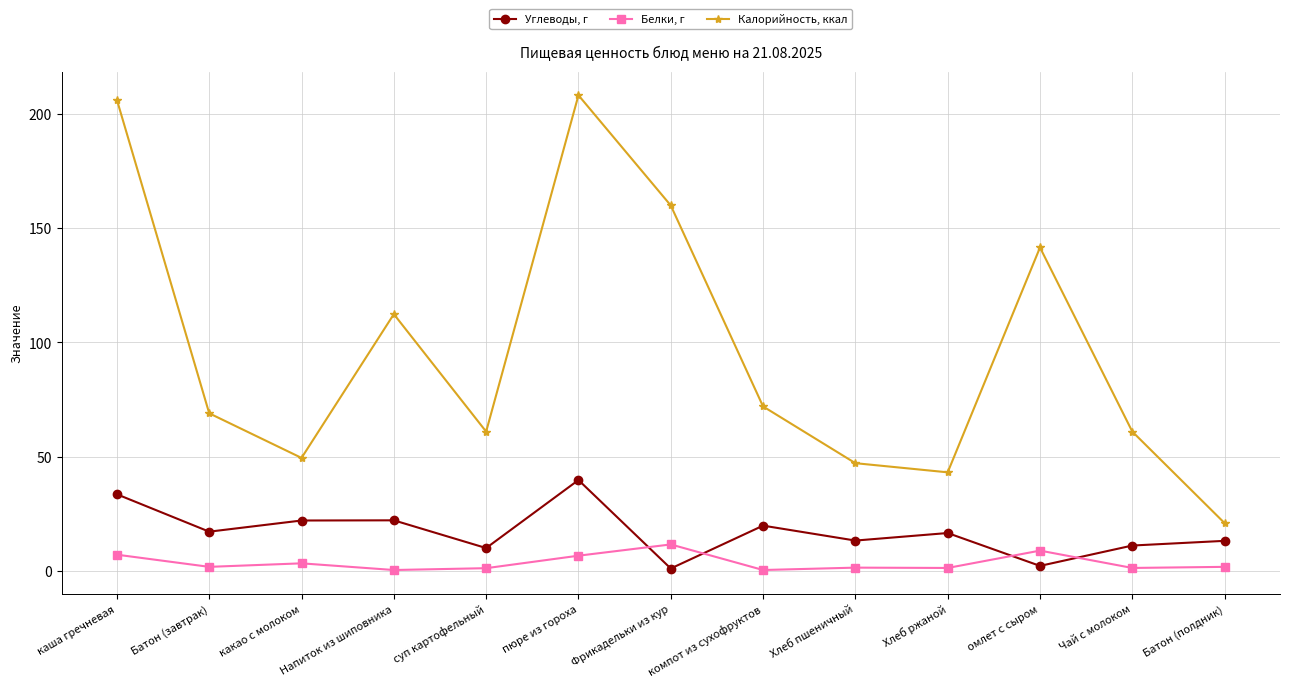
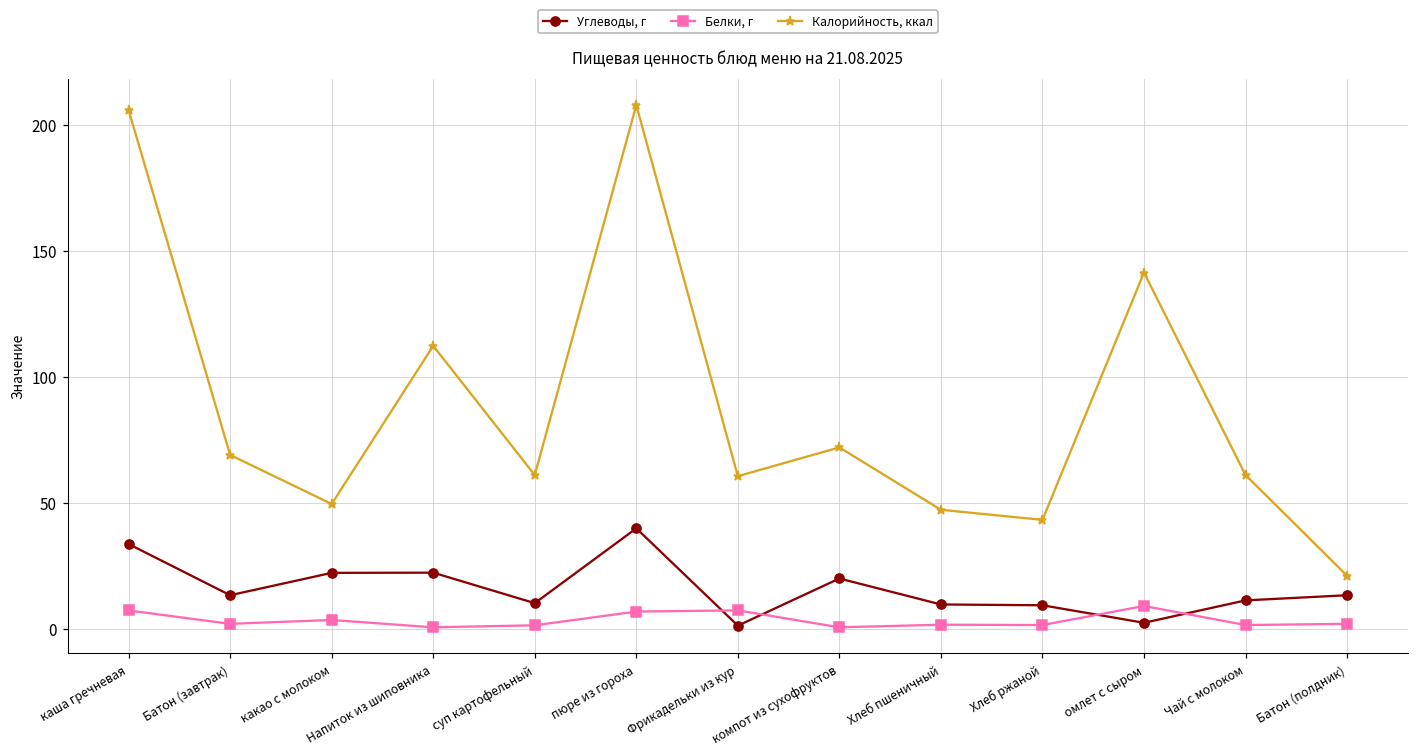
  {
    "Углеводы, г": {
      "каша гречневая": 34,
-     "Батон (завтрак)": 17,
+     "Батон (завтрак)": 13,
      "какао с молоком": 22,
      "Напиток из шиповника": 22,
      "суп картофельный": 10,
      "пюре из гороха": 40,
      "Фрикадельки из кур": 1,
      "компот из сухофруктов": 20,
-     "Хлеб пшеничный": 13,
-     "Хлеб ржаной": 17,
+     "Хлеб пшеничный": 10,
+     "Хлеб ржаной": 9,
      "омлет с сыром": 2,
      "Чай с молоком": 11,
      "Батон (полдник)": 13
    },
    "Белки, г": {
      "каша гречневая": 7,
      "Батон (завтрак)": 2,
      "какао с молоком": 3,
      "Напиток из шиповника": 1,
      "суп картофельный": 1,
      "пюре из гороха": 7,
-     "Фрикадельки из кур": 12,
+     "Фрикадельки из кур": 7,
      "компот из сухофруктов": 1,
      "Хлеб пшеничный": 2,
      "Хлеб ржаной": 1,
      "омлет с сыром": 9,
      "Чай с молоком": 1,
      "Батон (полдник)": 2
    },
    "Калорийность, ккал": {
      "каша гречневая": 206,
      "Батон (завтрак)": 69,
      "какао с молоком": 50,
      "Напиток из шиповника": 112,
      "суп картофельный": 61,
      "пюре из гороха": 208,
-     "Фрикадельки из кур": 160,
+     "Фрикадельки из кур": 61,
      "компот из сухофруктов": 72,
      "Хлеб пшеничный": 47,
      "Хлеб ржаной": 43,
      "омлет с сыром": 141,
      "Чай с молоком": 61,
      "Батон (полдник)": 21
    }
  }
